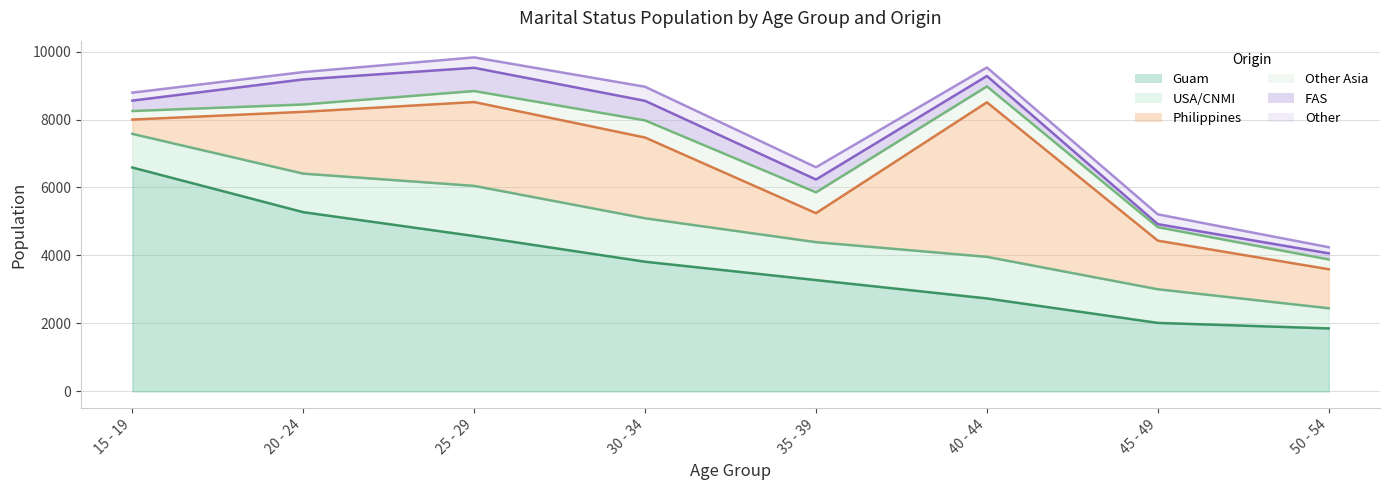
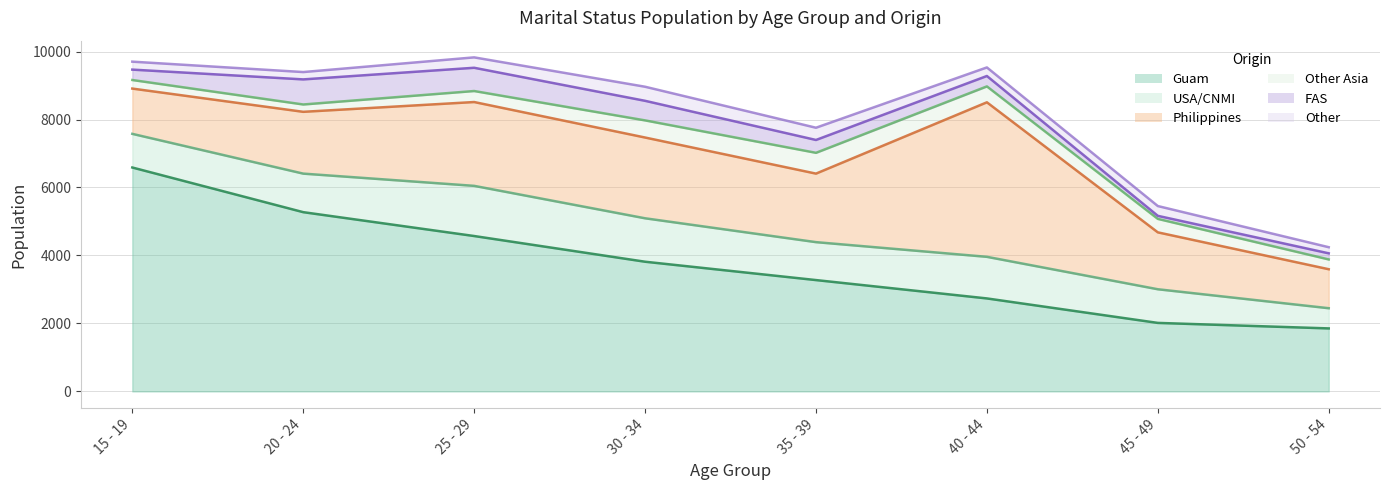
  {
    "Philippines": {
-     "15 - 19": 400,
+     "15 - 19": 1300,
      "20 - 24": 1800,
      "25 - 29": 2500,
      "30 - 34": 2400,
-     "35 - 39": 900,
+     "35 - 39": 2000,
      "40 - 44": 4500,
-     "45 - 49": 1400,
+     "45 - 49": 1700,
      "50 - 54": 1100
    }
  }
